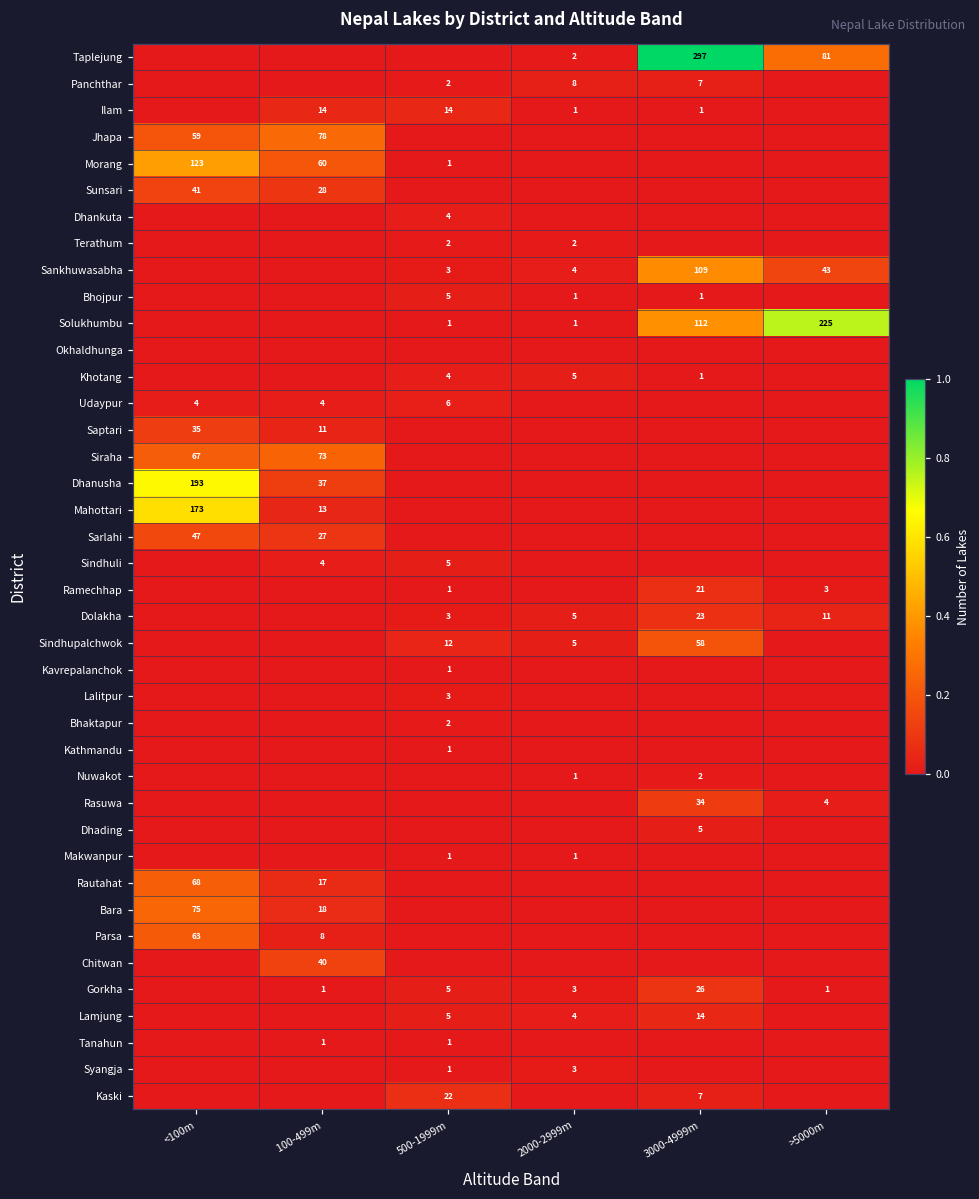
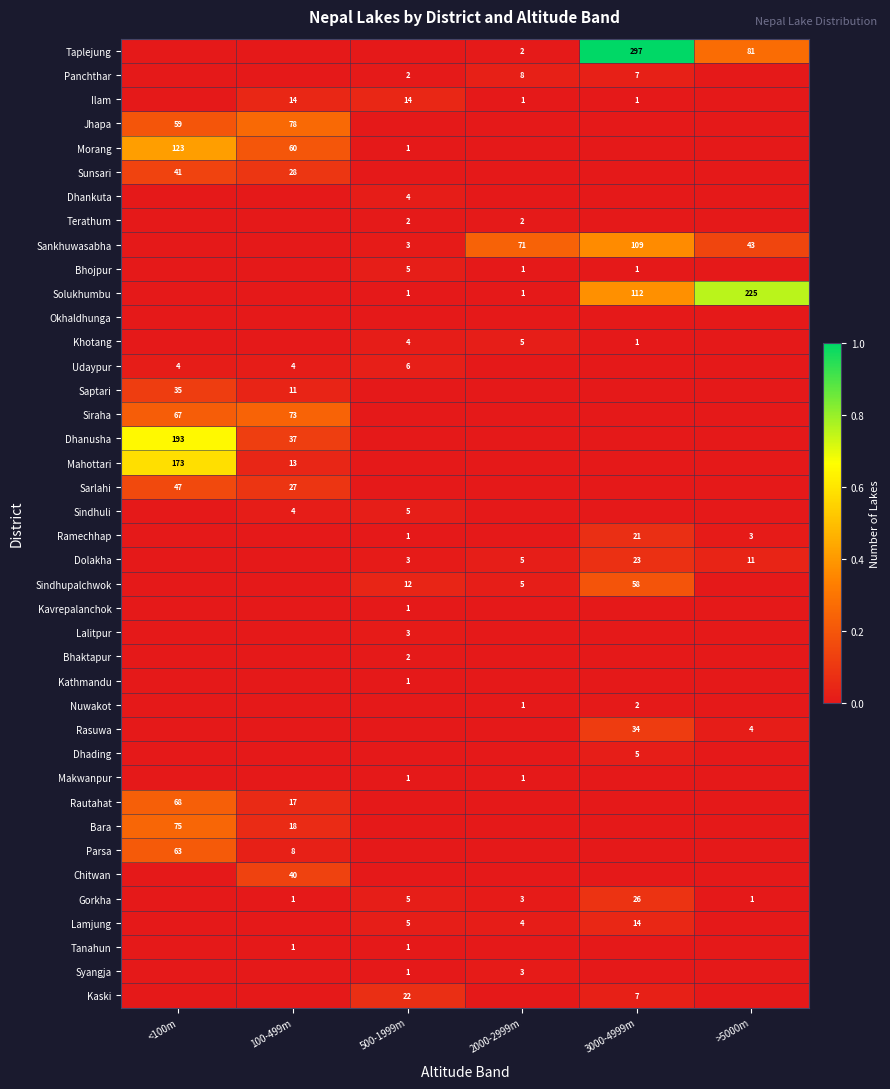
  {
    "Taplejung": {
      "2000-2999m": 2,
      "3000-4999m": 297,
      ">5000m": 81
    },
    "Panchthar": {
      "500-1999m": 2,
      "2000-2999m": 8,
      "3000-4999m": 7
    },
    "Ilam": {
      "100-499m": 14,
      "500-1999m": 14,
      "2000-2999m": 1,
      "3000-4999m": 1
    },
    "Jhapa": {
      "<100m": 59,
      "100-499m": 78
    },
    "Morang": {
      "<100m": 123,
      "100-499m": 60,
      "500-1999m": 1
    },
    "Sunsari": {
      "<100m": 41,
      "100-499m": 28
    },
    "Dhankuta": {
      "500-1999m": 4
    },
    "Terathum": {
      "500-1999m": 2,
      "2000-2999m": 2
    },
    "Sankhuwasabha": {
      "500-1999m": 3,
-     "2000-2999m": 4,
+     "2000-2999m": 71,
      "3000-4999m": 109,
      ">5000m": 43
    },
    "Bhojpur": {
      "500-1999m": 5,
      "2000-2999m": 1,
      "3000-4999m": 1
    },
    "Solukhumbu": {
      "500-1999m": 1,
      "2000-2999m": 1,
      "3000-4999m": 112,
      ">5000m": 225
    },
    "Khotang": {
      "500-1999m": 4,
      "2000-2999m": 5,
      "3000-4999m": 1
    },
    "Udaypur": {
      "<100m": 4,
      "100-499m": 4,
      "500-1999m": 6
    },
    "Saptari": {
      "<100m": 35,
      "100-499m": 11
    },
    "Siraha": {
      "<100m": 67,
      "100-499m": 73
    },
    "Dhanusha": {
      "<100m": 193,
      "100-499m": 37
    },
    "Mahottari": {
      "<100m": 173,
      "100-499m": 13
    },
    "Sarlahi": {
      "<100m": 47,
      "100-499m": 27
    },
    "Sindhuli": {
      "100-499m": 4,
      "500-1999m": 5
    },
    "Ramechhap": {
      "500-1999m": 1,
      "3000-4999m": 21,
      ">5000m": 3
    },
    "Dolakha": {
      "500-1999m": 3,
      "2000-2999m": 5,
      "3000-4999m": 23,
      ">5000m": 11
    },
    "Sindhupalchwok": {
      "500-1999m": 12,
      "2000-2999m": 5,
      "3000-4999m": 58
    },
    "Kavrepalanchok": {
      "500-1999m": 1
    },
    "Lalitpur": {
      "500-1999m": 3
    },
    "Bhaktapur": {
      "500-1999m": 2
    },
    "Kathmandu": {
      "500-1999m": 1
    },
    "Nuwakot": {
      "2000-2999m": 1,
      "3000-4999m": 2
    },
    "Rasuwa": {
      "3000-4999m": 34,
      ">5000m": 4
    },
    "Dhading": {
      "3000-4999m": 5
    },
    "Makwanpur": {
      "500-1999m": 1,
      "2000-2999m": 1
    },
    "Rautahat": {
      "<100m": 68,
      "100-499m": 17
    },
    "Bara": {
      "<100m": 75,
      "100-499m": 18
    },
    "Parsa": {
      "<100m": 63,
      "100-499m": 8
    },
    "Chitwan": {
      "100-499m": 40
    },
    "Gorkha": {
      "100-499m": 1,
      "500-1999m": 5,
      "2000-2999m": 3,
      "3000-4999m": 26,
      ">5000m": 1
    },
    "Lamjung": {
      "500-1999m": 5,
      "2000-2999m": 4,
      "3000-4999m": 14
    },
    "Tanahun": {
      "100-499m": 1,
      "500-1999m": 1
    },
    "Syangja": {
      "500-1999m": 1,
      "2000-2999m": 3
    },
    "Kaski": {
      "500-1999m": 22,
      "3000-4999m": 7
    }
  }
